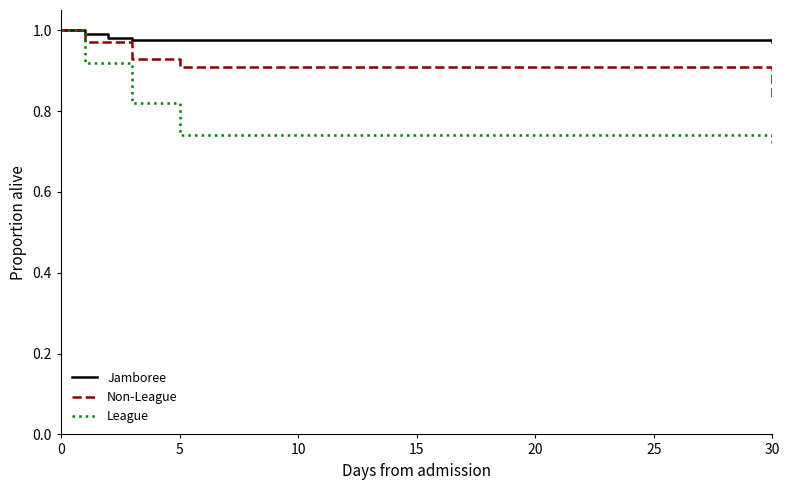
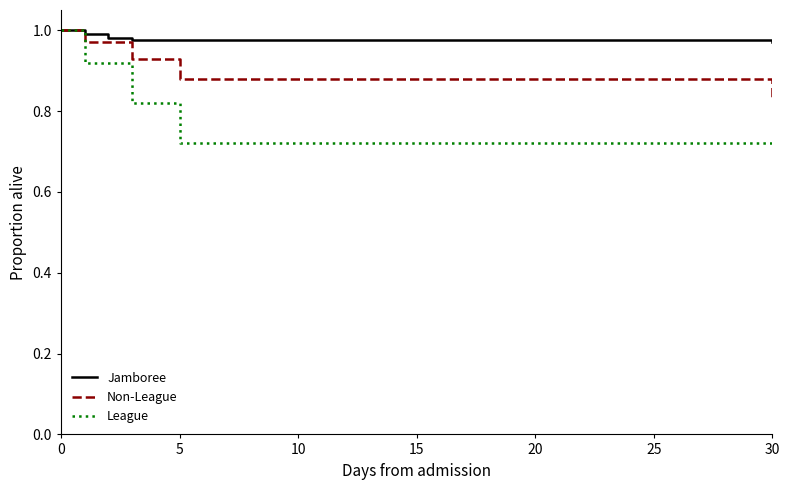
  {
    "Jamboree": {
      "30": 0.97
    },
    "Non-League": {
-     "5": 0.91,
+     "5": 0.88,
      "30": 0.84
    },
    "League": {
-     "5": 0.74,
+     "5": 0.72,
      "30": 0.72
    }
  }
